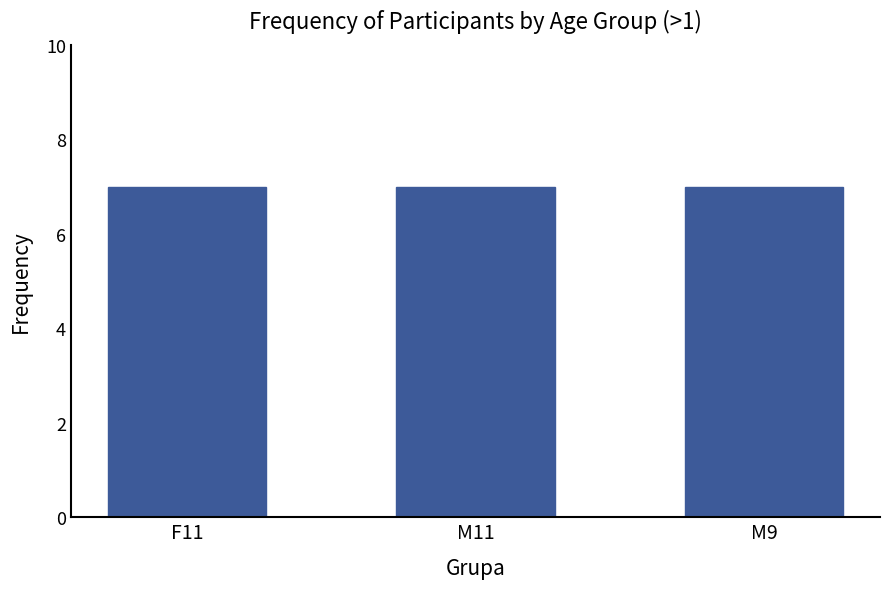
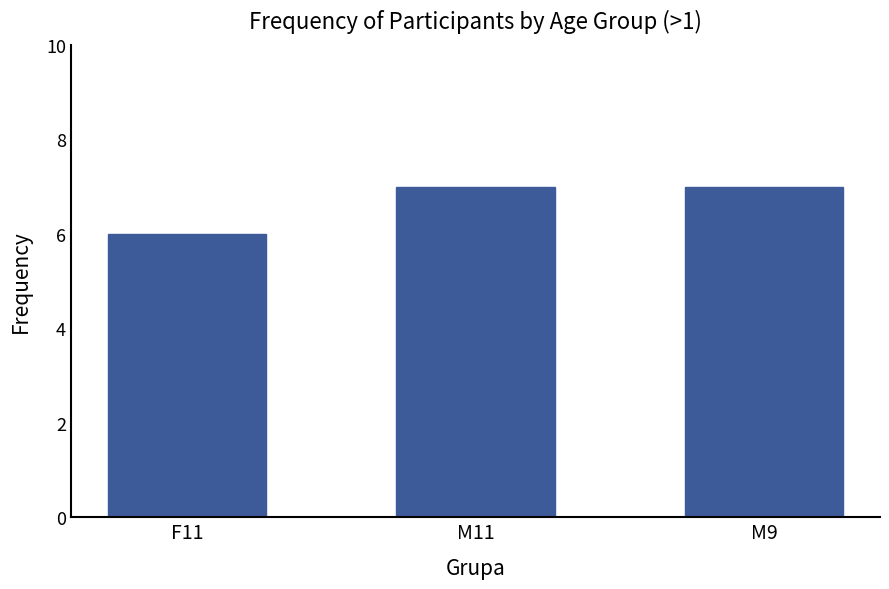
  {
-   "F11": 7,
+   "F11": 6,
    "M11": 7,
    "M9": 7
  }
